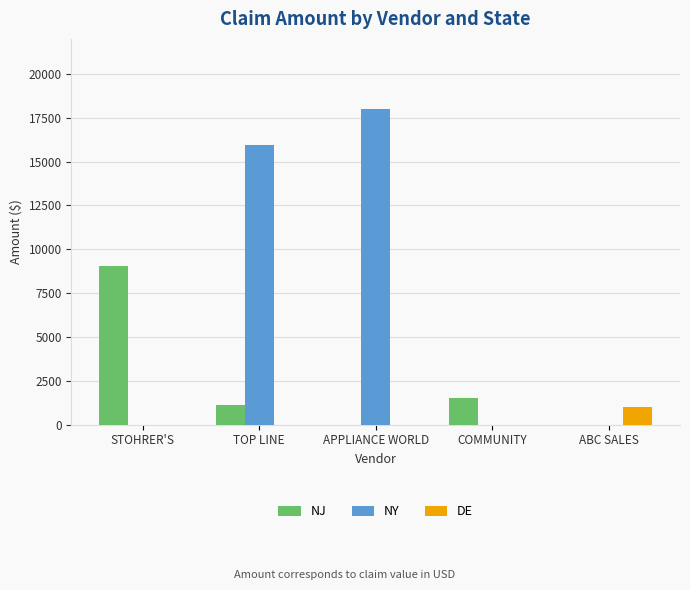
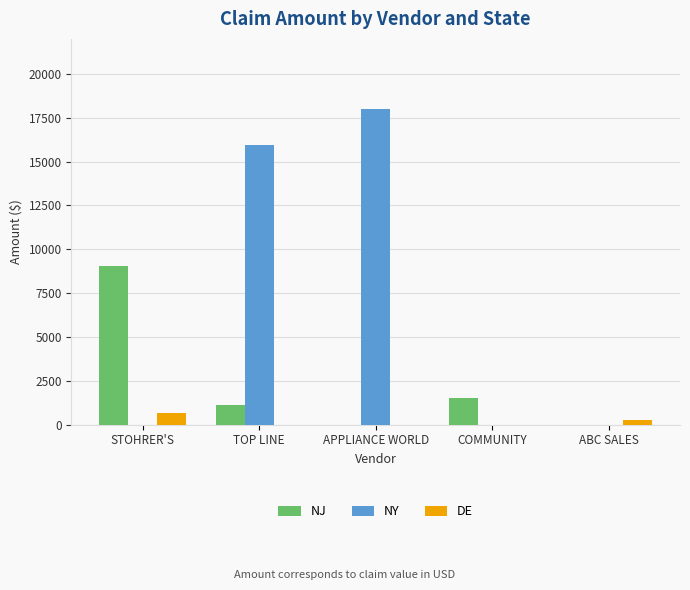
  {
    "NJ": {
      "STOHRER'S": 9100,
      "TOP LINE": 1100,
      "APPLIANCE WORLD": 0,
      "COMMUNITY": 1500,
      "ABC SALES": 0
    },
    "NY": {
      "STOHRER'S": 0,
      "TOP LINE": 15900,
      "APPLIANCE WORLD": 18000,
      "COMMUNITY": 0,
      "ABC SALES": 0
    },
    "DE": {
-     "STOHRER'S": 0,
+     "STOHRER'S": 700,
      "TOP LINE": 0,
      "APPLIANCE WORLD": 0,
      "COMMUNITY": 0,
-     "ABC SALES": 1000
+     "ABC SALES": 200
    }
  }
